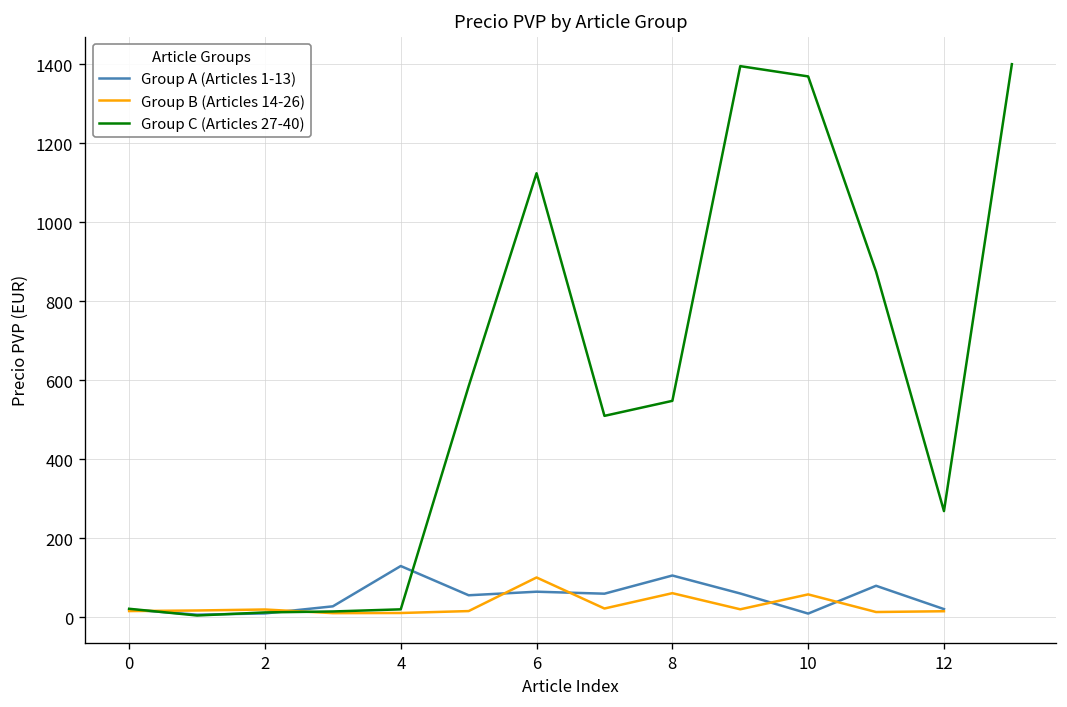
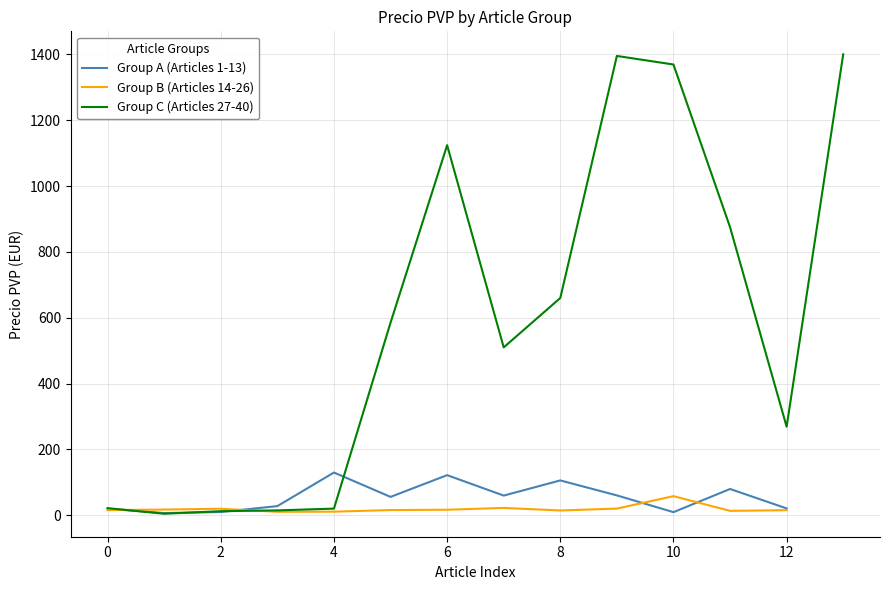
  {
    "Group A (Articles 1-13)": {
      "4": 130,
-     "6": 70,
+     "6": 120,
      "8": 110,
      "10": 10
    },
    "Group B (Articles 14-26)": {
      "4": 10,
-     "6": 100,
-     "8": 60,
+     "6": 20,
+     "8": 10,
      "10": 60
    },
    "Group C (Articles 27-40)": {
      "4": 20,
      "6": 1120,
-     "8": 550,
+     "8": 660,
      "10": 1370,
      "12": 270
    }
  }
